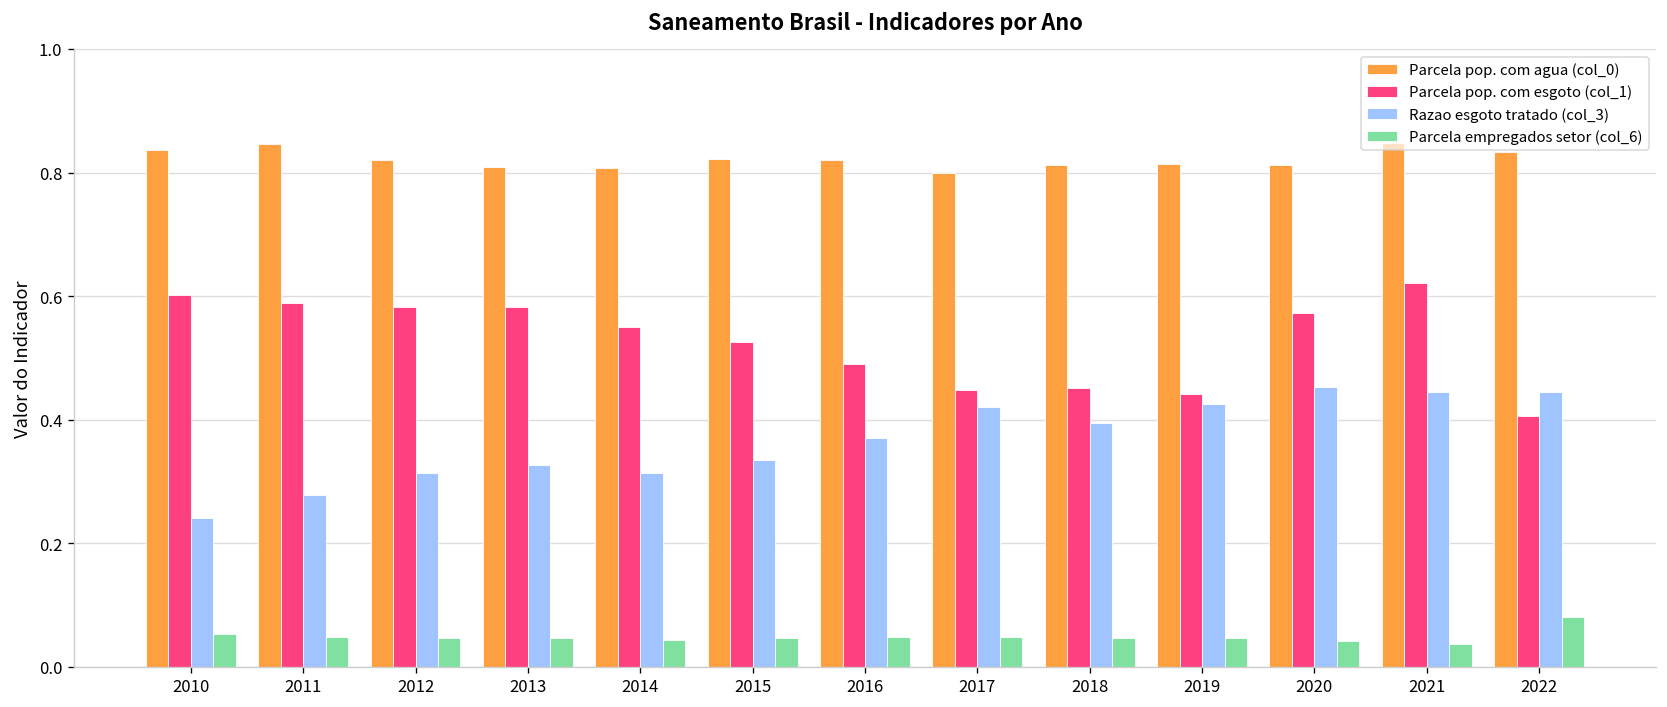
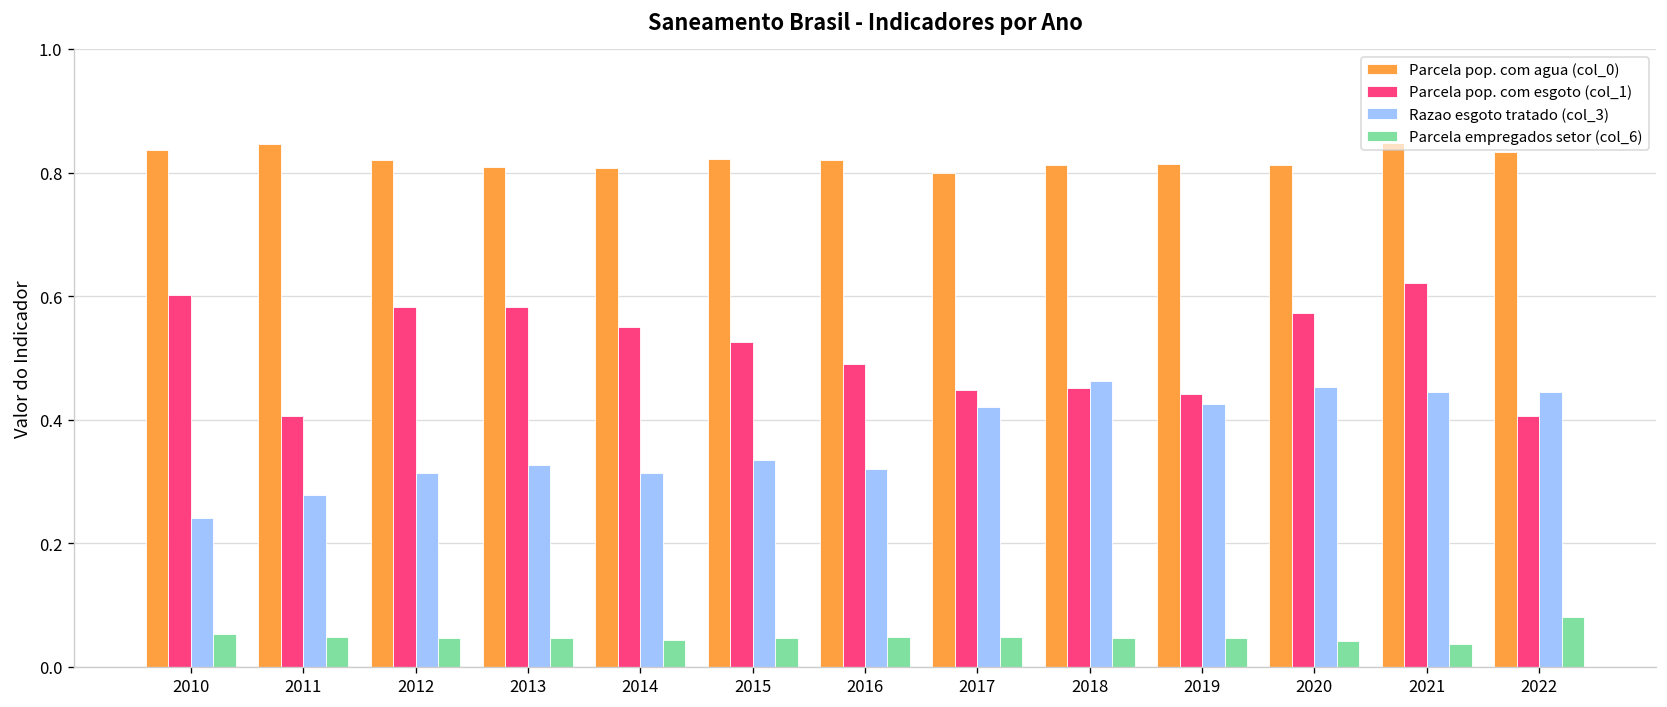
  {
    "Parcela pop. com agua (col_0)": {
      "2010": 0.84,
      "2011": 0.85,
      "2012": 0.82,
      "2013": 0.81,
      "2014": 0.81,
      "2015": 0.82,
      "2016": 0.82,
      "2017": 0.80,
      "2018": 0.81,
      "2019": 0.81,
      "2020": 0.81
    },
    "Parcela pop. com esgoto (col_1)": {
      "2010": 0.60,
-     "2011": 0.59,
+     "2011": 0.41,
      "2012": 0.58,
      "2013": 0.58,
      "2014": 0.55,
      "2015": 0.53,
      "2016": 0.49,
      "2017": 0.45,
      "2018": 0.45,
      "2019": 0.44,
      "2020": 0.57,
      "2021": 0.62,
      "2022": 0.41
    },
    "Razao esgoto tratado (col_3)": {
      "2010": 0.24,
      "2011": 0.28,
      "2012": 0.31,
      "2013": 0.33,
      "2014": 0.31,
      "2015": 0.34,
-     "2016": 0.37,
+     "2016": 0.32,
      "2017": 0.42,
-     "2018": 0.39,
+     "2018": 0.46,
      "2019": 0.43,
      "2020": 0.45,
      "2021": 0.45,
      "2022": 0.45
    },
    "Parcela empregados setor (col_6)": {
      "2010": 0.05,
      "2011": 0.05,
      "2012": 0.05,
      "2013": 0.05,
      "2014": 0.04,
      "2015": 0.05,
      "2016": 0.05,
      "2017": 0.05,
      "2018": 0.05,
      "2019": 0.05,
      "2020": 0.04,
      "2021": 0.04,
      "2022": 0.08
    }
  }
